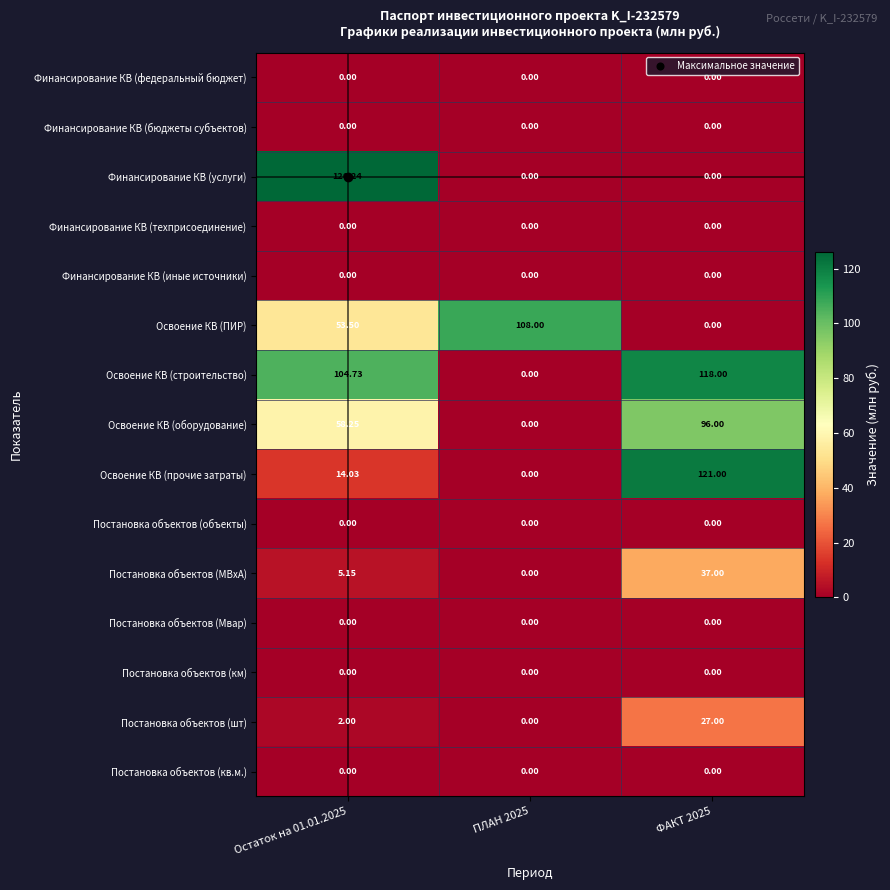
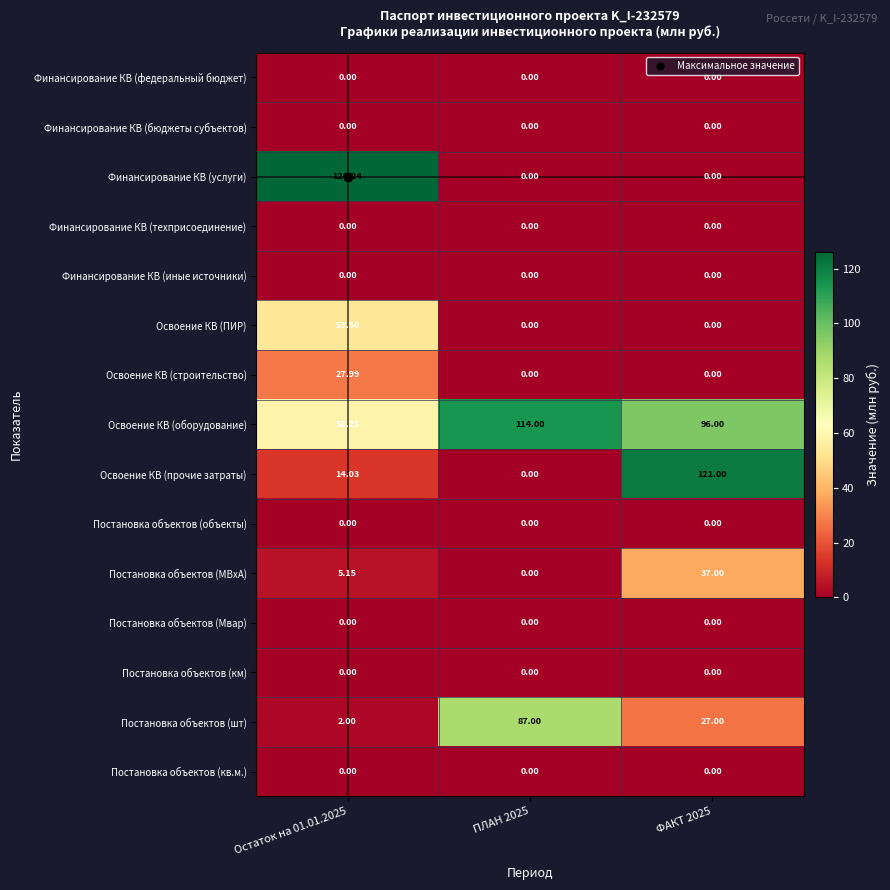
  {
    "Финансирование КВ (федеральный бюджет)": {
      "Остаток на 01.01.2025": 0.00,
      "ПЛАН 2025": 0.00
    },
    "Финансирование КВ (бюджеты субъектов)": {
      "Остаток на 01.01.2025": 0.00,
      "ПЛАН 2025": 0.00,
      "ФАКТ 2025": 0.00
    },
    "Финансирование КВ (услуги)": {
      "ПЛАН 2025": 0.00,
      "ФАКТ 2025": 0.00
    },
    "Финансирование КВ (техприсоединение)": {
      "Остаток на 01.01.2025": 0.00,
      "ПЛАН 2025": 0.00,
      "ФАКТ 2025": 0.00
    },
    "Финансирование КВ (иные источники)": {
      "Остаток на 01.01.2025": 0.00,
      "ПЛАН 2025": 0.00,
      "ФАКТ 2025": 0.00
    },
    "Освоение КВ (ПИР)": {
      "Остаток на 01.01.2025": 53.50,
-     "ПЛАН 2025": 108.00,
+     "ПЛАН 2025": 0.00,
      "ФАКТ 2025": 0.00
    },
    "Освоение КВ (строительство)": {
-     "Остаток на 01.01.2025": 104.73,
+     "Остаток на 01.01.2025": 27.99,
      "ПЛАН 2025": 0.00,
-     "ФАКТ 2025": 118.00
+     "ФАКТ 2025": 0.00
    },
    "Освоение КВ (оборудование)": {
      "Остаток на 01.01.2025": 58.25,
-     "ПЛАН 2025": 0.00,
+     "ПЛАН 2025": 114.00,
      "ФАКТ 2025": 96.00
    },
    "Освоение КВ (прочие затраты)": {
      "Остаток на 01.01.2025": 14.03,
      "ПЛАН 2025": 0.00,
      "ФАКТ 2025": 121.00
    },
    "Постановка объектов (объекты)": {
      "Остаток на 01.01.2025": 0.00,
      "ПЛАН 2025": 0.00,
      "ФАКТ 2025": 0.00
    },
    "Постановка объектов (МВxА)": {
      "Остаток на 01.01.2025": 5.15,
      "ПЛАН 2025": 0.00,
      "ФАКТ 2025": 37.00
    },
    "Постановка объектов (Мвар)": {
      "Остаток на 01.01.2025": 0.00,
      "ПЛАН 2025": 0.00,
      "ФАКТ 2025": 0.00
    },
    "Постановка объектов (км)": {
      "Остаток на 01.01.2025": 0.00,
      "ПЛАН 2025": 0.00,
      "ФАКТ 2025": 0.00
    },
    "Постановка объектов (шт)": {
      "Остаток на 01.01.2025": 2.00,
-     "ПЛАН 2025": 0.00,
+     "ПЛАН 2025": 87.00,
      "ФАКТ 2025": 27.00
    },
    "Постановка объектов (кв.м.)": {
      "Остаток на 01.01.2025": 0.00,
      "ПЛАН 2025": 0.00,
      "ФАКТ 2025": 0.00
    }
  }
